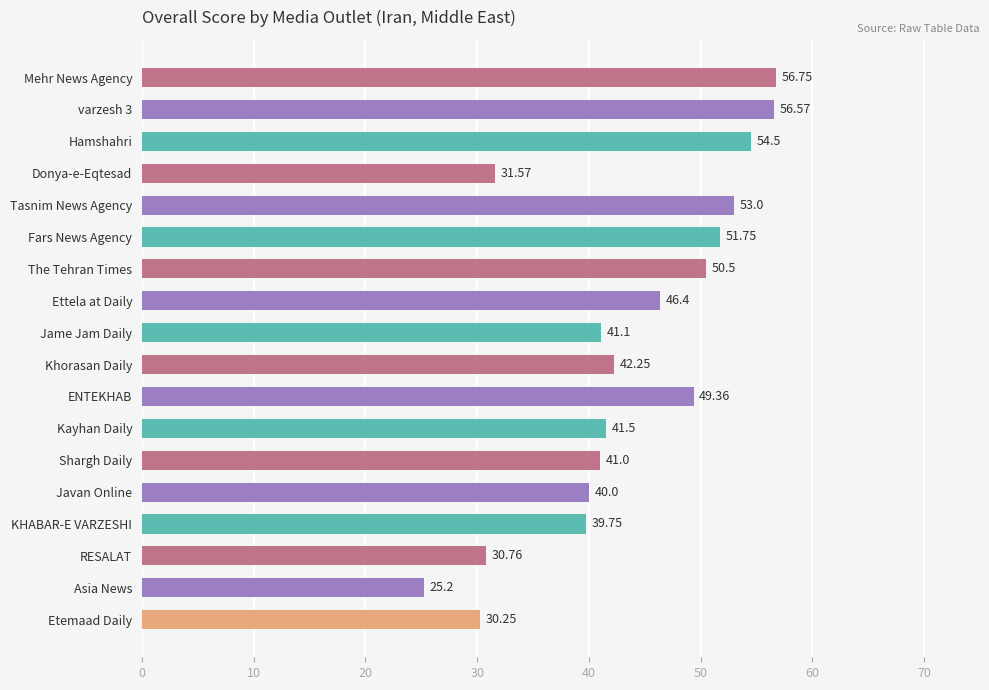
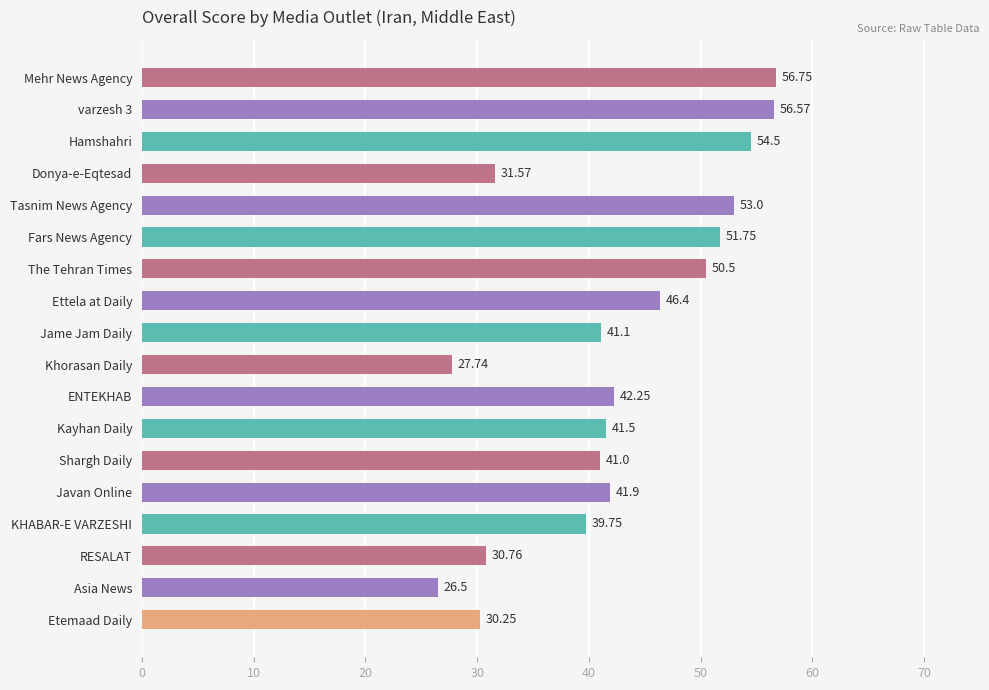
  {
    "Mehr News Agency": 56.75,
    "varzesh 3": 56.57,
    "Hamshahri": 54.5,
    "Donya-e-Eqtesad": 31.57,
    "Tasnim News Agency": 53.0,
    "Fars News Agency": 51.75,
    "The Tehran Times": 50.5,
    "Ettela at Daily": 46.4,
    "Jame Jam Daily": 41.1,
-   "Khorasan Daily": 42.25,
-   "ENTEKHAB": 49.36,
+   "Khorasan Daily": 27.74,
+   "ENTEKHAB": 42.25,
    "Kayhan Daily": 41.5,
    "Shargh Daily": 41.0,
-   "Javan Online": 40.0,
+   "Javan Online": 41.9,
    "KHABAR-E VARZESHI": 39.75,
    "RESALAT": 30.76,
-   "Asia News": 25.2,
+   "Asia News": 26.5,
    "Etemaad Daily": 30.25
  }
